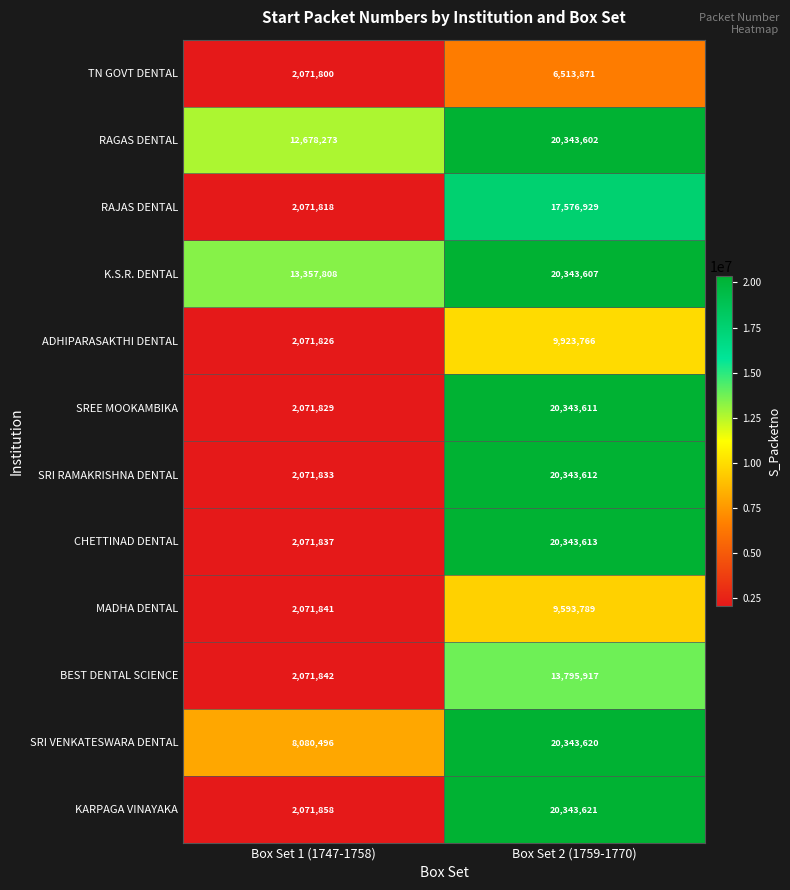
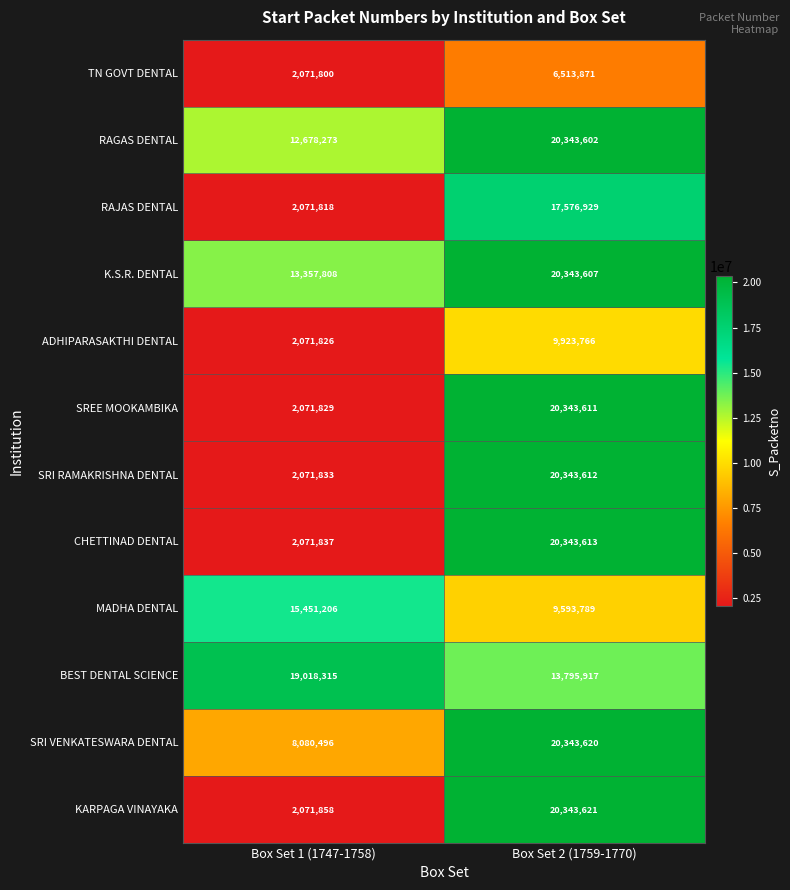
  {
    "TN GOVT DENTAL": {
      "Box Set 1 (1747-1758)": "2,071,800",
      "Box Set 2 (1759-1770)": "6,513,871"
    },
    "RAGAS DENTAL": {
      "Box Set 1 (1747-1758)": "12,678,273",
      "Box Set 2 (1759-1770)": "20,343,602"
    },
    "RAJAS DENTAL": {
      "Box Set 1 (1747-1758)": "2,071,818",
      "Box Set 2 (1759-1770)": "17,576,929"
    },
    "K.S.R. DENTAL": {
      "Box Set 1 (1747-1758)": "13,357,808",
      "Box Set 2 (1759-1770)": "20,343,607"
    },
    "ADHIPARASAKTHI DENTAL": {
      "Box Set 1 (1747-1758)": "2,071,826",
      "Box Set 2 (1759-1770)": "9,923,766"
    },
    "SREE MOOKAMBIKA": {
      "Box Set 1 (1747-1758)": "2,071,829",
      "Box Set 2 (1759-1770)": "20,343,611"
    },
    "SRI RAMAKRISHNA DENTAL": {
      "Box Set 1 (1747-1758)": "2,071,833",
      "Box Set 2 (1759-1770)": "20,343,612"
    },
    "CHETTINAD DENTAL": {
      "Box Set 1 (1747-1758)": "2,071,837",
      "Box Set 2 (1759-1770)": "20,343,613"
    },
    "MADHA DENTAL": {
-     "Box Set 1 (1747-1758)": "2,071,841",
+     "Box Set 1 (1747-1758)": "15,451,206",
      "Box Set 2 (1759-1770)": "9,593,789"
    },
    "BEST DENTAL SCIENCE": {
-     "Box Set 1 (1747-1758)": "2,071,842",
+     "Box Set 1 (1747-1758)": "19,018,315",
      "Box Set 2 (1759-1770)": "13,795,917"
    },
    "SRI VENKATESWARA DENTAL": {
      "Box Set 1 (1747-1758)": "8,080,496",
      "Box Set 2 (1759-1770)": "20,343,620"
    },
    "KARPAGA VINAYAKA": {
      "Box Set 1 (1747-1758)": "2,071,858",
      "Box Set 2 (1759-1770)": "20,343,621"
    }
  }
